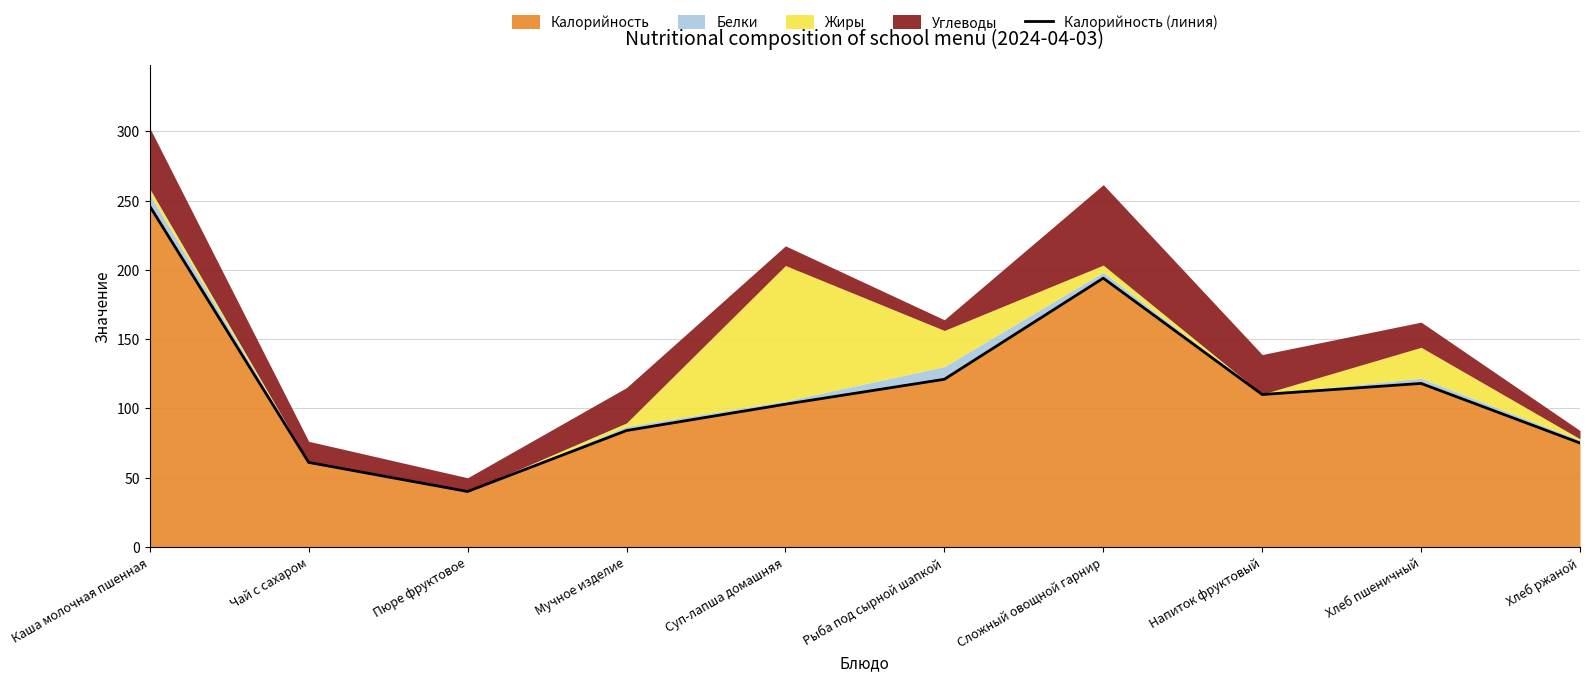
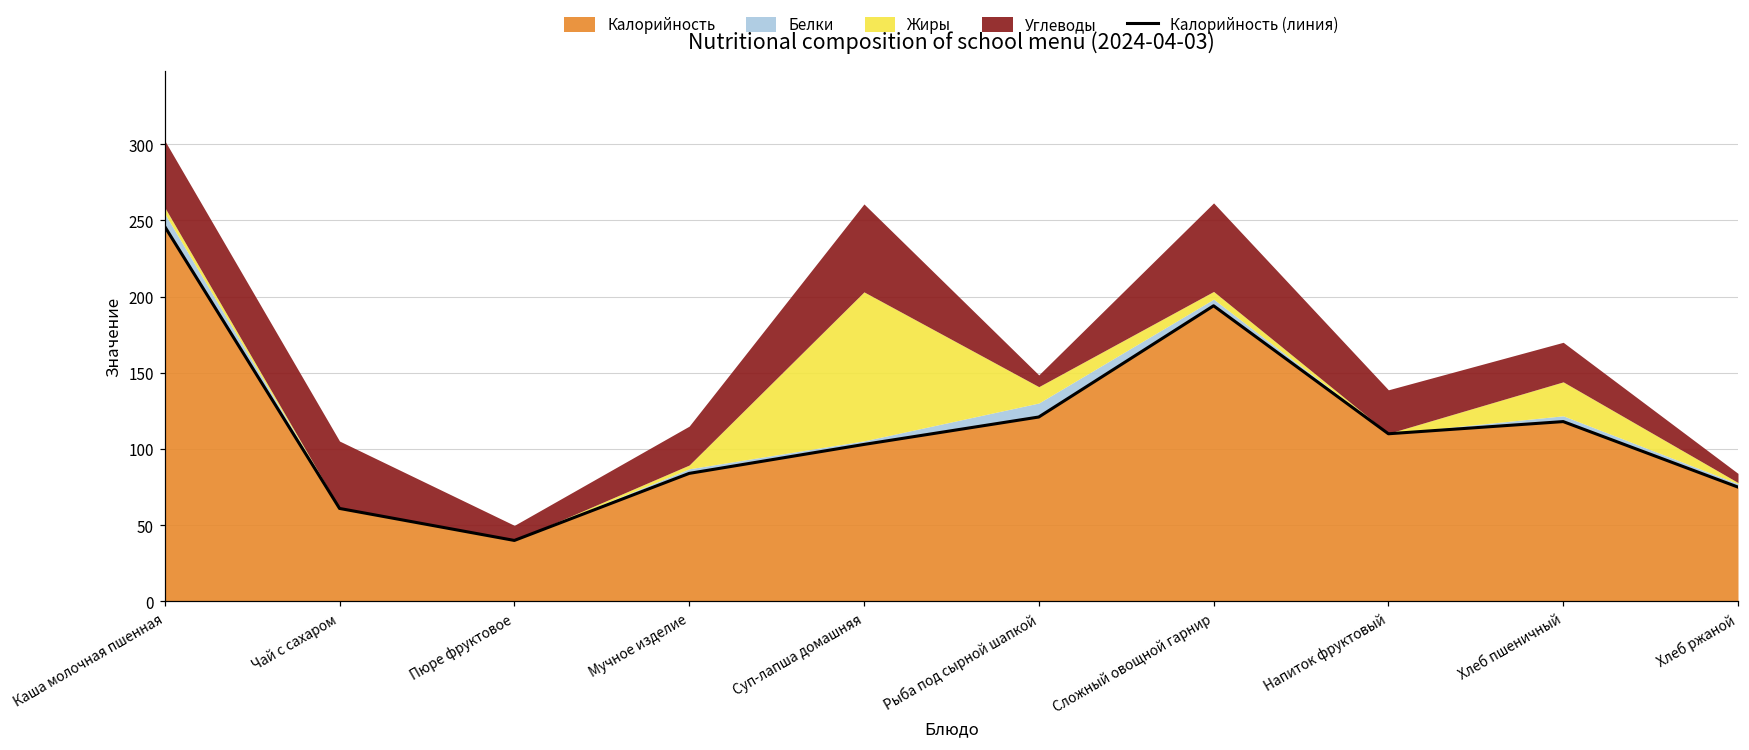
  {
    "Калорийность": {
      "Каша молочная пшенная": 246,
      "Мучное изделие": 84,
      "Суп-лапша домашняя": 103,
      "Рыба под сырной шапкой": 121,
      "Сложный овощной гарнир": 194,
      "Хлеб пшеничный": 118,
      "Хлеб ржаной": 75
    },
    "Белки": {
      "Каша молочная пшенная": 9,
      "Мучное изделие": 3,
      "Суп-лапша домашняя": 2,
      "Рыба под сырной шапкой": 9,
      "Сложный овощной гарнир": 4,
      "Хлеб пшеничный": 4
    },
    "Жиры": {
      "Каша молочная пшенная": 4,
      "Мучное изделие": 3,
      "Суп-лапша домашняя": 98,
-     "Рыба под сырной шапкой": 26,
+     "Рыба под сырной шапкой": 11,
      "Сложный овощной гарнир": 5,
      "Хлеб пшеничный": 22
    },
    "Углеводы": {
      "Каша молочная пшенная": 44,
-     "Чай с сахаром": 15,
+     "Чай с сахаром": 44,
      "Пюре фруктовое": 10,
      "Мучное изделие": 26,
-     "Суп-лапша домашняя": 14,
+     "Суп-лапша домашняя": 58,
      "Рыба под сырной шапкой": 8,
      "Сложный овощной гарнир": 58,
      "Напиток фруктовый": 29,
-     "Хлеб пшеничный": 18,
+     "Хлеб пшеничный": 26,
      "Хлеб ржаной": 6
    }
  }
